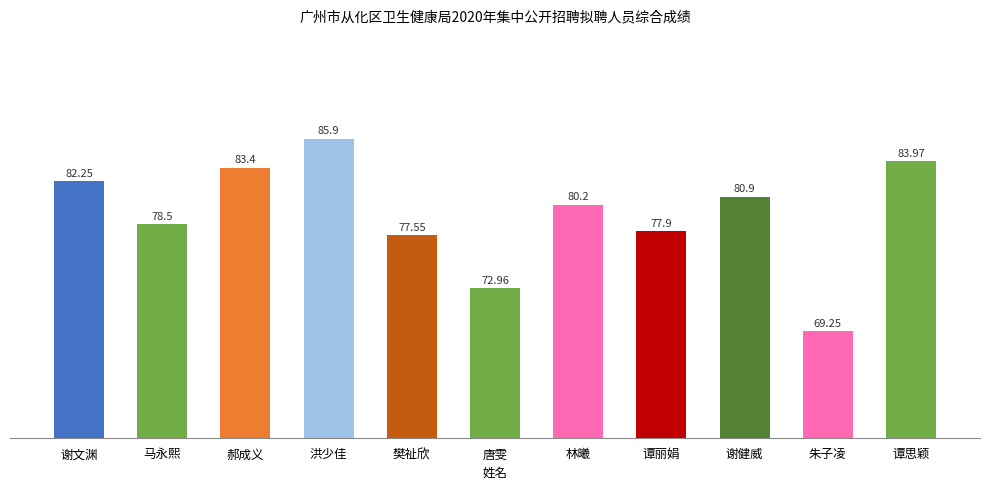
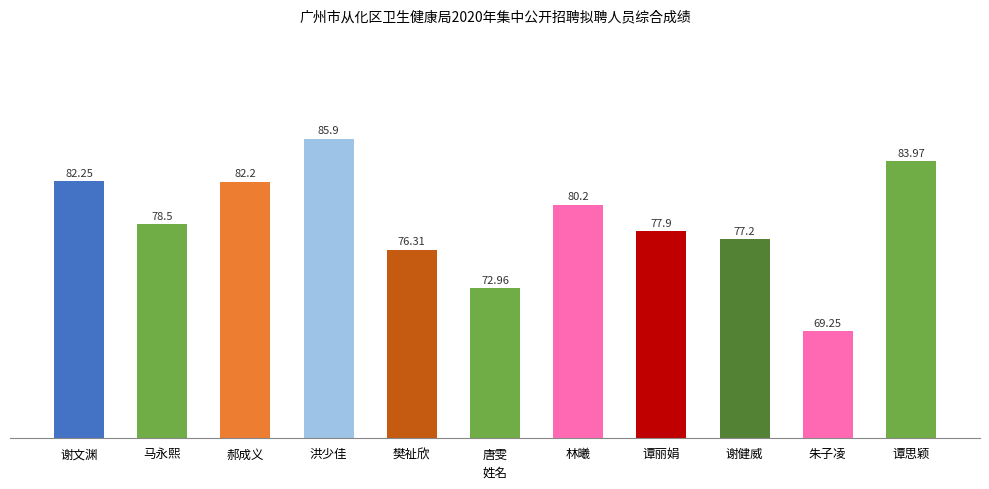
  {
    "谢文渊": 82.25,
    "马永熙": 78.5,
-   "郝成义": 83.4,
+   "郝成义": 82.2,
    "洪少佳": 85.9,
-   "樊祉欣": 77.55,
+   "樊祉欣": 76.31,
    "唐雯": 72.96,
    "林曦": 80.2,
    "谭丽娟": 77.9,
-   "谢健威": 80.9,
+   "谢健威": 77.2,
    "朱子凌": 69.25,
    "谭思颖": 83.97
  }
